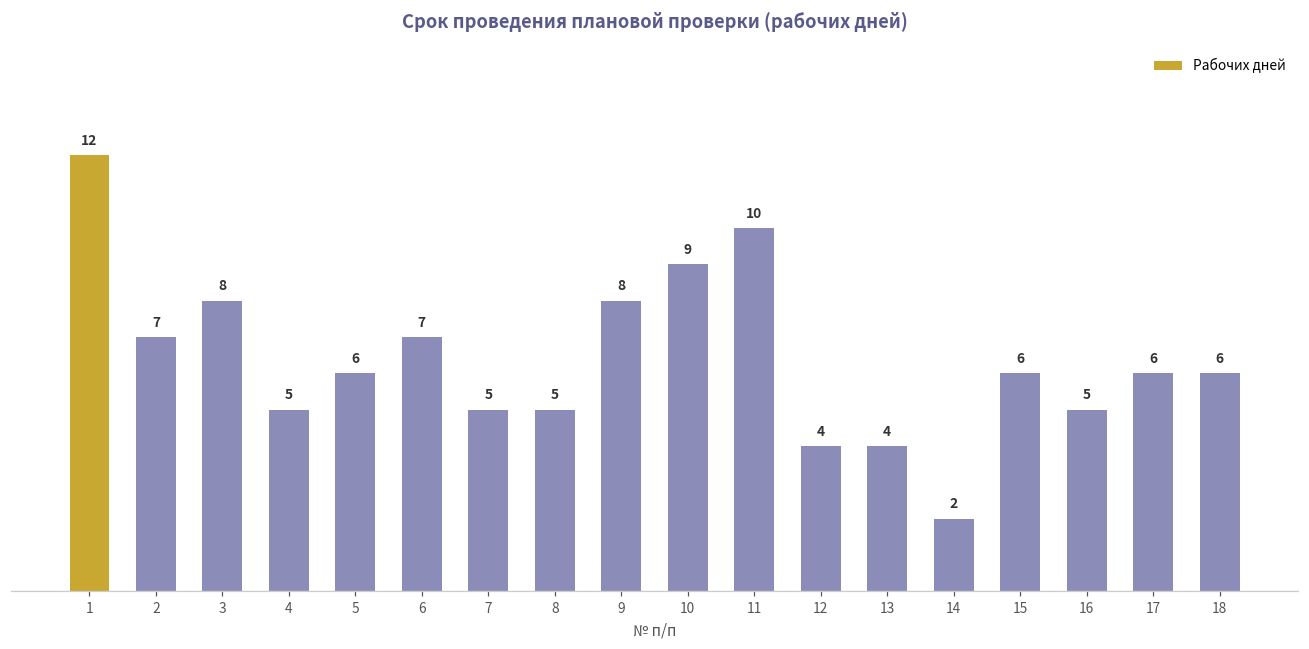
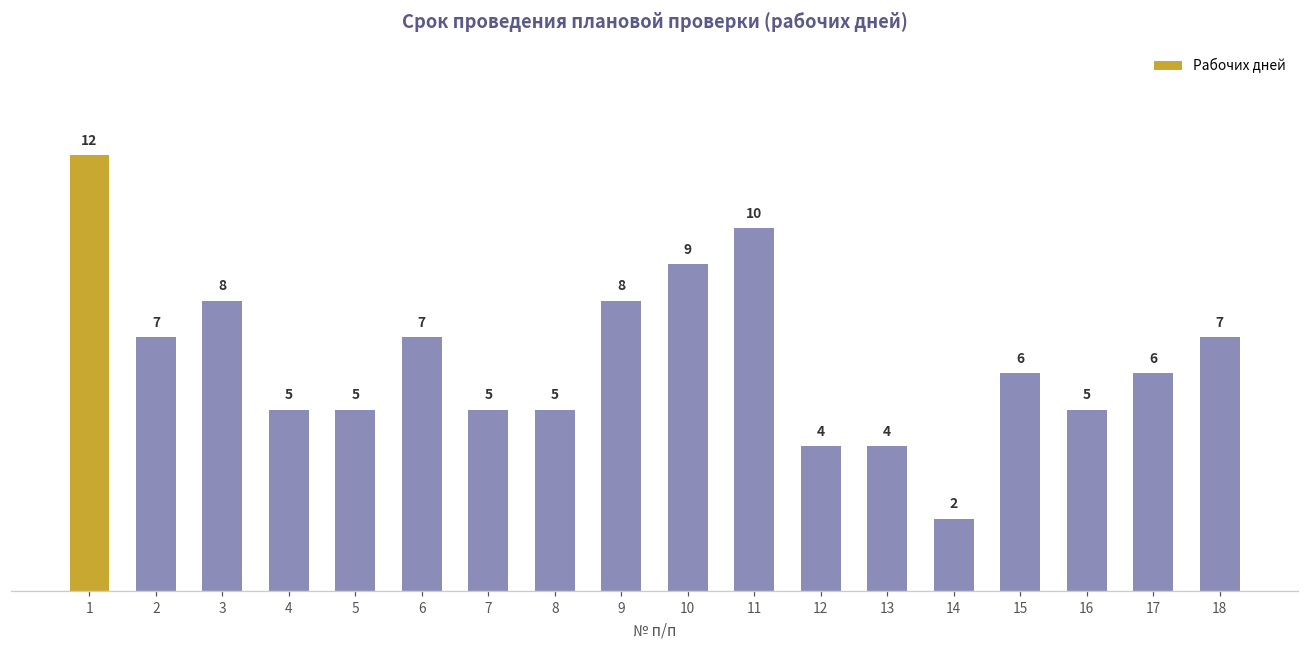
  {
    "1": 12,
    "2": 7,
    "3": 8,
    "4": 5,
-   "5": 6,
+   "5": 5,
    "6": 7,
    "7": 5,
    "8": 5,
    "9": 8,
    "10": 9,
    "11": 10,
    "12": 4,
    "13": 4,
    "14": 2,
    "15": 6,
    "16": 5,
    "17": 6,
-   "18": 6
+   "18": 7
  }
